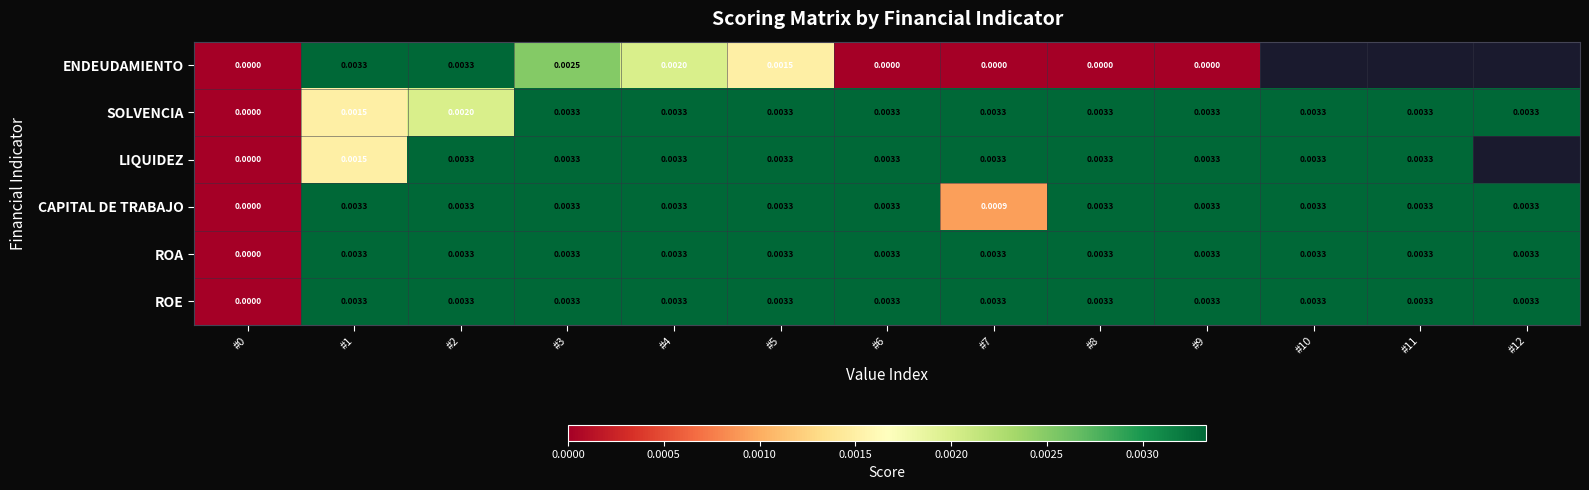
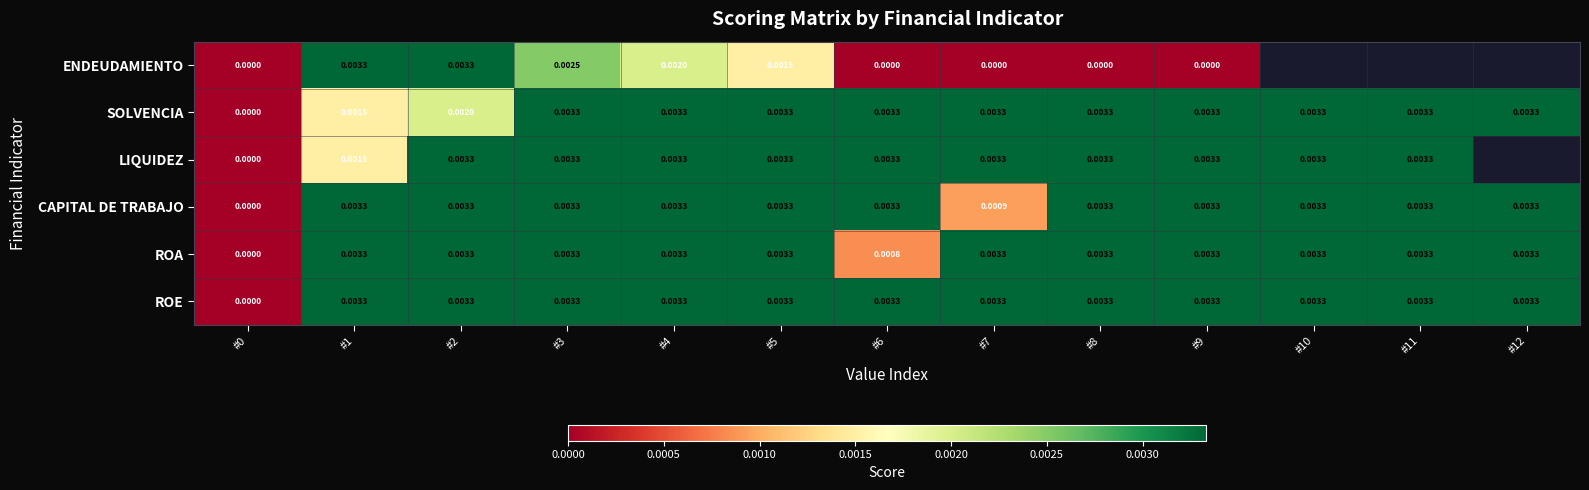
  {
    "ENDEUDAMIENTO": {
      "#0": 0.0000,
      "#1": 0.0033,
      "#2": 0.0033,
      "#3": 0.0025,
      "#4": 0.0020,
      "#5": 0.0015,
      "#6": 0.0000,
      "#7": 0.0000,
      "#8": 0.0000,
      "#9": 0.0000
    },
    "SOLVENCIA": {
      "#0": 0.0000,
      "#1": 0.0015,
      "#2": 0.0020,
      "#3": 0.0033,
      "#4": 0.0033,
      "#5": 0.0033,
      "#6": 0.0033,
      "#7": 0.0033,
      "#8": 0.0033,
      "#9": 0.0033,
      "#10": 0.0033,
      "#11": 0.0033,
      "#12": 0.0033
    },
    "LIQUIDEZ": {
      "#0": 0.0000,
      "#1": 0.0015,
      "#2": 0.0033,
      "#3": 0.0033,
      "#4": 0.0033,
      "#5": 0.0033,
      "#6": 0.0033,
      "#7": 0.0033,
      "#8": 0.0033,
      "#9": 0.0033,
      "#10": 0.0033,
      "#11": 0.0033
    },
    "CAPITAL DE TRABAJO": {
      "#0": 0.0000,
      "#1": 0.0033,
      "#2": 0.0033,
      "#3": 0.0033,
      "#4": 0.0033,
      "#5": 0.0033,
      "#6": 0.0033,
      "#7": 0.0009,
      "#8": 0.0033,
      "#9": 0.0033,
      "#10": 0.0033,
      "#11": 0.0033,
      "#12": 0.0033
    },
    "ROA": {
      "#0": 0.0000,
      "#1": 0.0033,
      "#2": 0.0033,
      "#3": 0.0033,
      "#4": 0.0033,
      "#5": 0.0033,
-     "#6": 0.0033,
+     "#6": 0.0008,
      "#7": 0.0033,
      "#8": 0.0033,
      "#9": 0.0033,
      "#10": 0.0033,
      "#11": 0.0033,
      "#12": 0.0033
    },
    "ROE": {
      "#0": 0.0000,
      "#1": 0.0033,
      "#2": 0.0033,
      "#3": 0.0033,
      "#4": 0.0033,
      "#5": 0.0033,
      "#6": 0.0033,
      "#7": 0.0033,
      "#8": 0.0033,
      "#9": 0.0033,
      "#10": 0.0033,
      "#11": 0.0033,
      "#12": 0.0033
    }
  }
